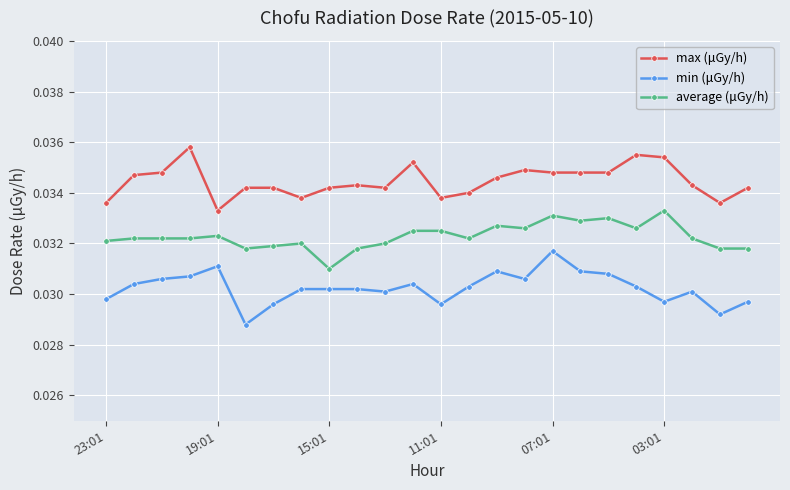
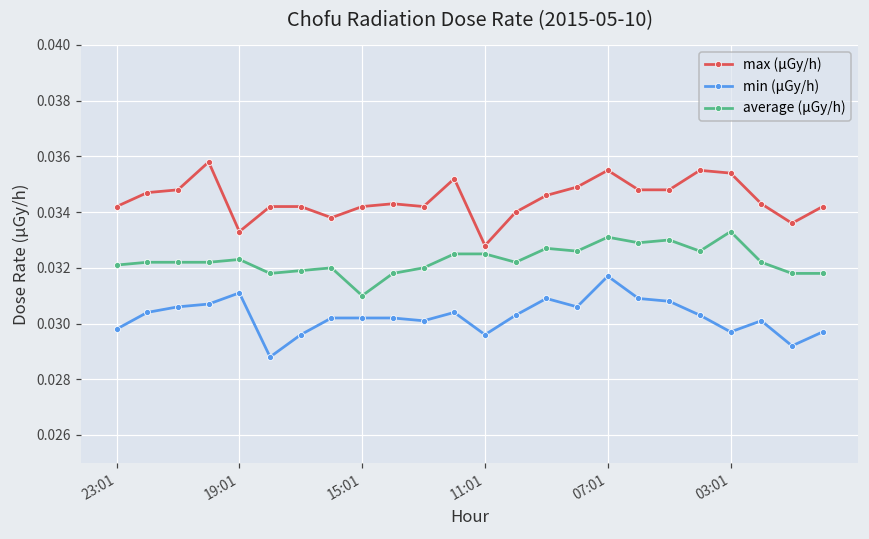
  {
    "max (μGy/h)": {
-     "23:01": 0.0336,
+     "23:01": 0.0342,
      "19:01": 0.0333,
      "15:01": 0.0342,
-     "11:01": 0.0338,
-     "07:01": 0.0348,
+     "11:01": 0.0328,
+     "07:01": 0.0355,
      "03:01": 0.0354
    },
    "min (μGy/h)": {
      "23:01": 0.0298,
      "19:01": 0.0311,
      "15:01": 0.0302,
      "11:01": 0.0296,
      "07:01": 0.0317,
      "03:01": 0.0297
    },
    "average (μGy/h)": {
      "23:01": 0.0321,
      "19:01": 0.0323,
      "15:01": 0.0310,
      "11:01": 0.0325,
      "07:01": 0.0331,
      "03:01": 0.0333
    }
  }
